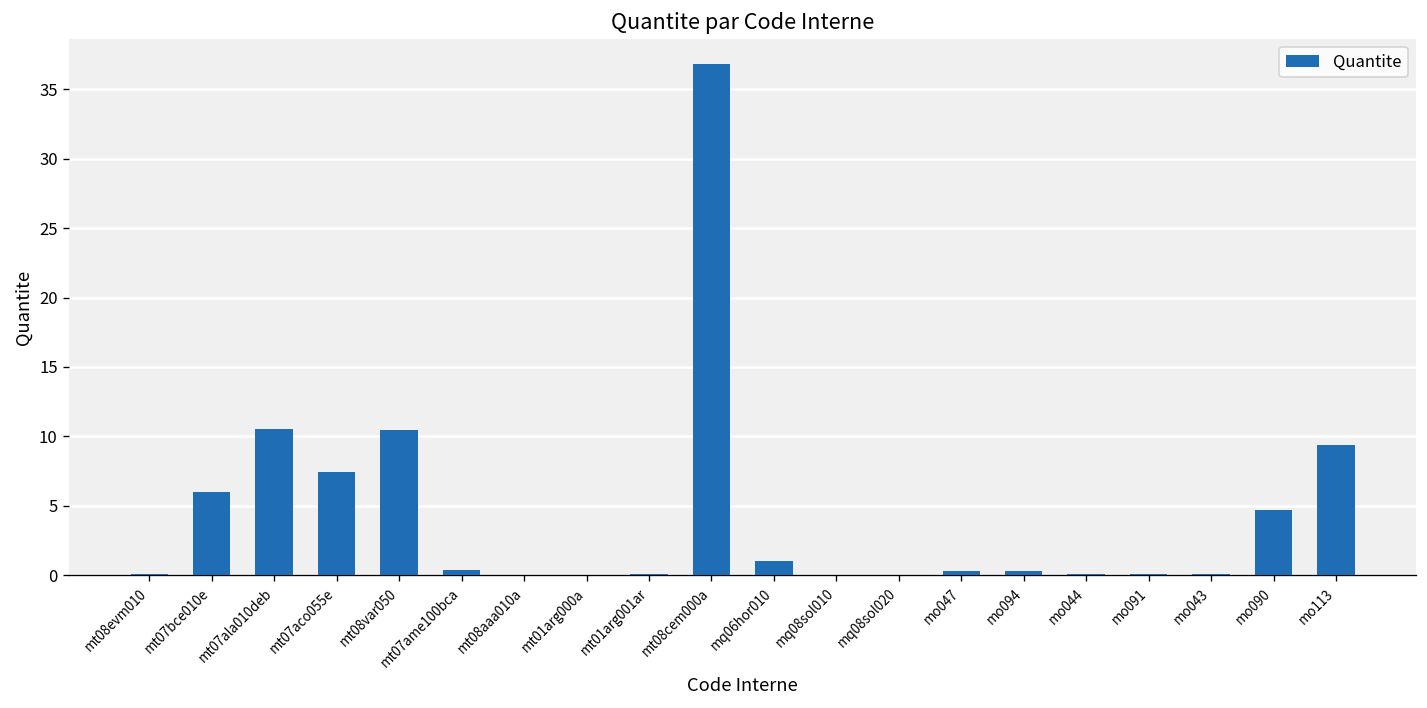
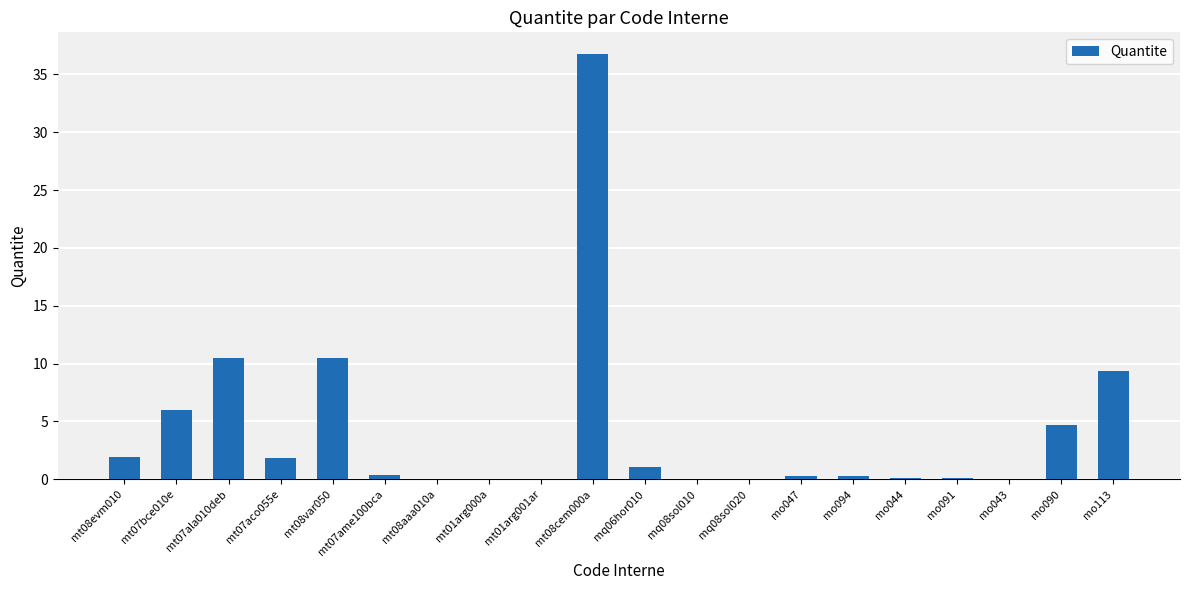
  {
-   "mt08evm010": 0.1,
+   "mt08evm010": 1.9,
    "mt07bce010e": 6.0,
    "mt07ala010deb": 10.5,
-   "mt07aco055e": 7.4,
+   "mt07aco055e": 1.8,
    "mt08var050": 10.5,
    "mt07ame100bca": 0.4,
    "mt08cem000a": 36.8,
    "mq06hor010": 1.0,
    "mo047": 0.3,
    "mo094": 0.3,
    "mo090": 4.7,
    "mo113": 9.3
  }
